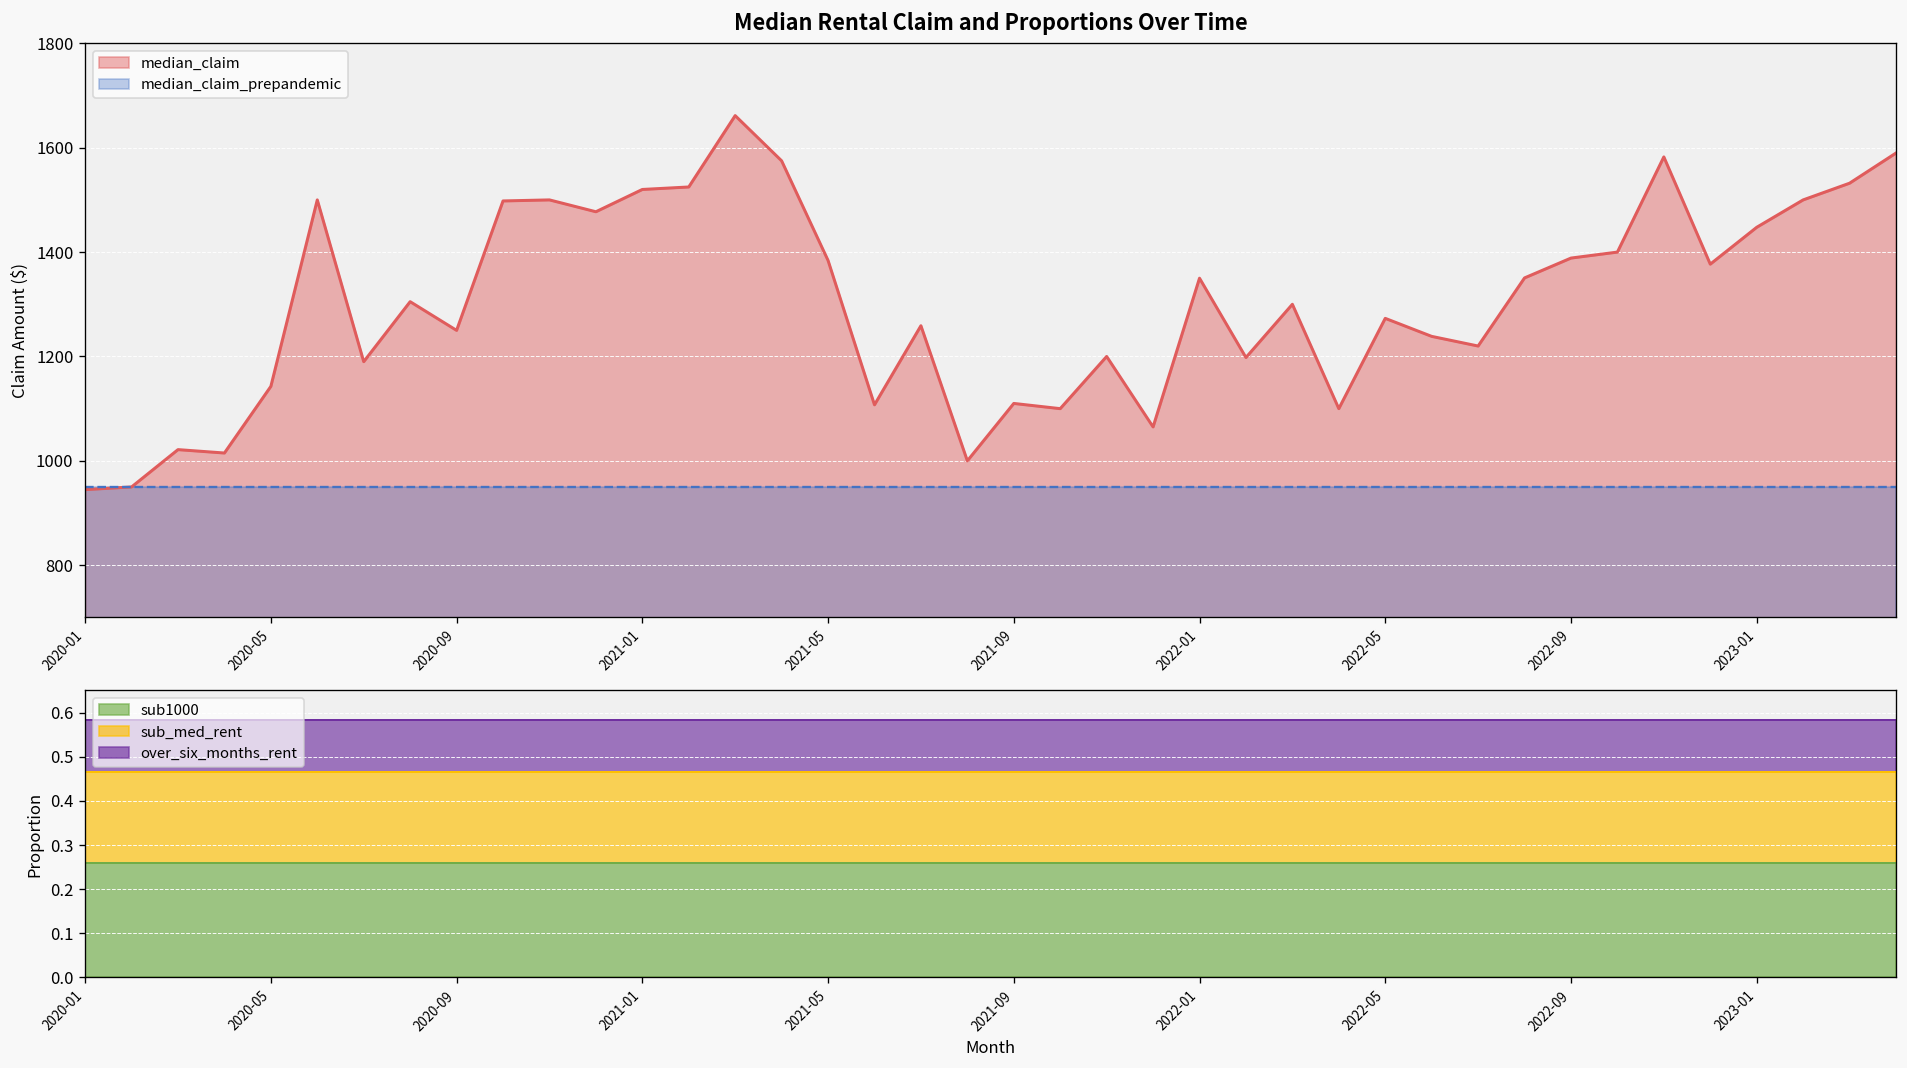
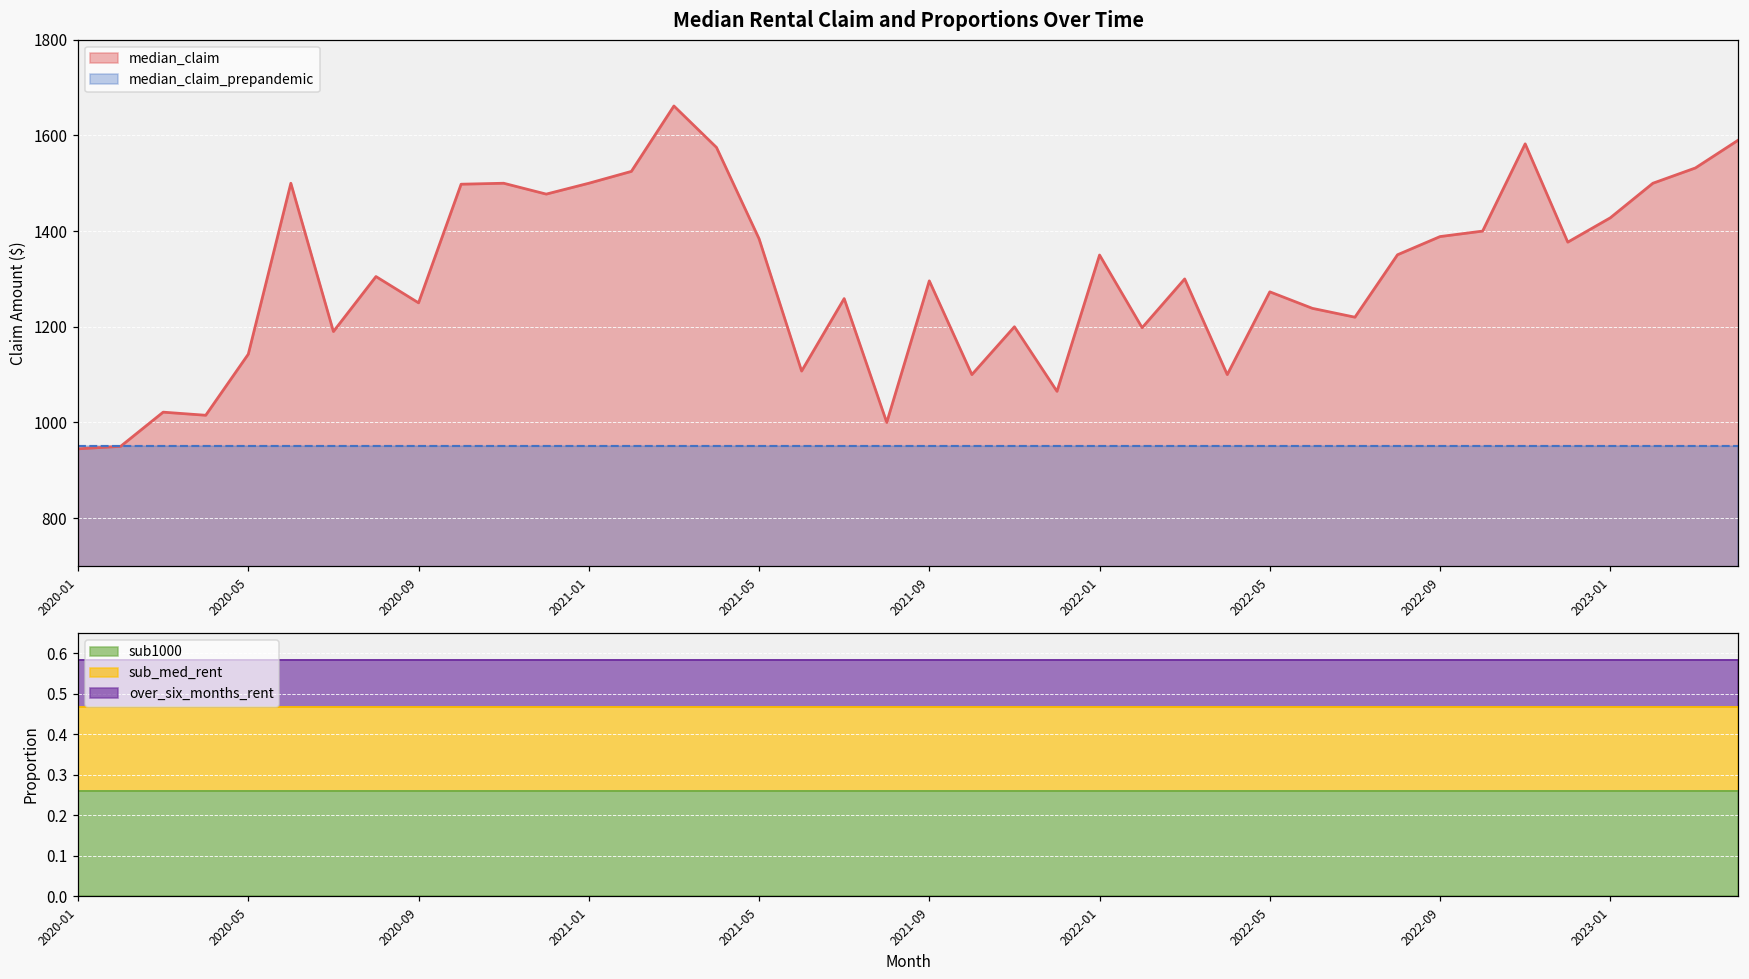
  {
    "Median Rental Claim and Proportions Over Time": {
      "median_claim": {
        "2020-05": 1140,
        "2020-09": 1250,
-       "2021-01": 1520,
+       "2021-01": 1500,
        "2021-05": 1380,
-       "2021-09": 1110,
+       "2021-09": 1300,
        "2022-01": 1350,
        "2022-05": 1270,
        "2022-09": 1390,
-       "2023-01": 1450
+       "2023-01": 1430
      },
      "median_claim_prepandemic": {
        "2020-05": 950,
        "2020-09": 950,
        "2021-01": 950,
        "2021-05": 950,
        "2021-09": 950,
        "2022-01": 950,
        "2022-05": 950,
        "2022-09": 950,
        "2023-01": 950
      }
    }
  }
